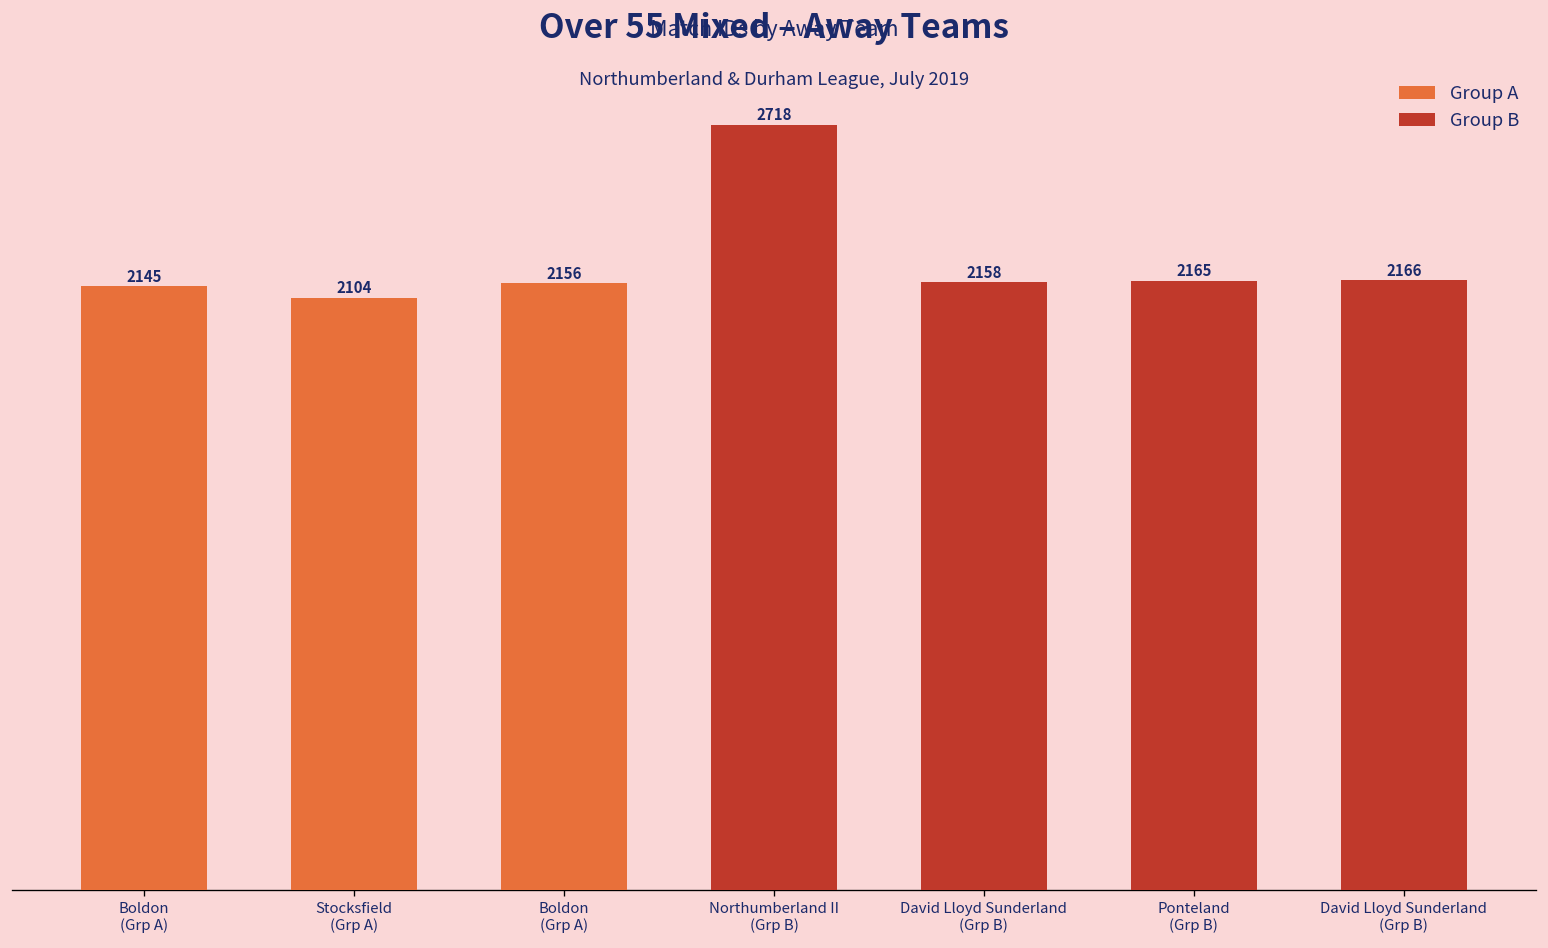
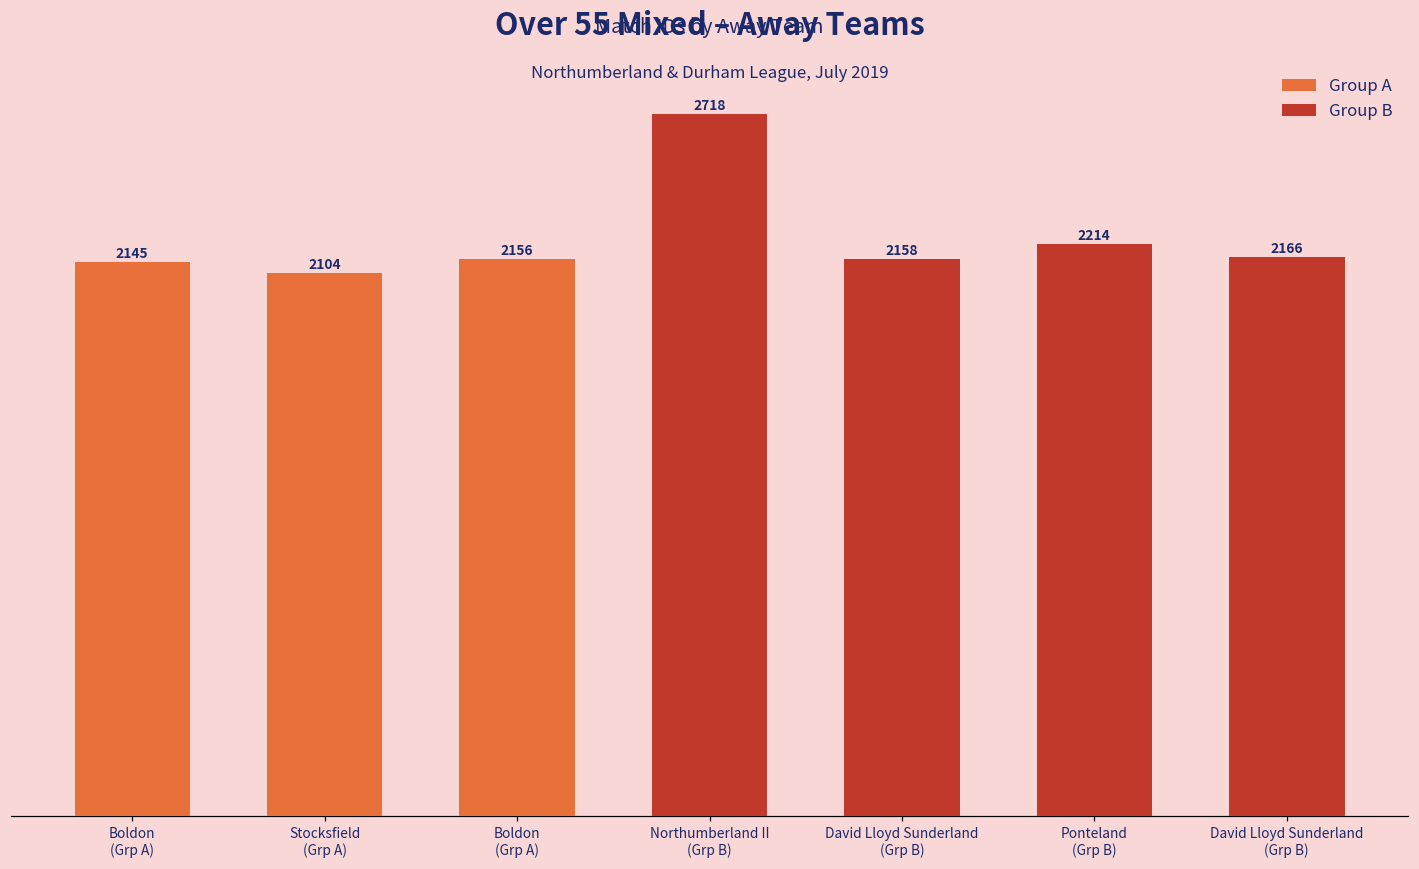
  {
    "Stocksfield (Grp A)": 2104,
    "Northumberland II (Grp B)": 2718,
-   "Ponteland (Grp B)": 2165
+   "Ponteland (Grp B)": 2214
  }
